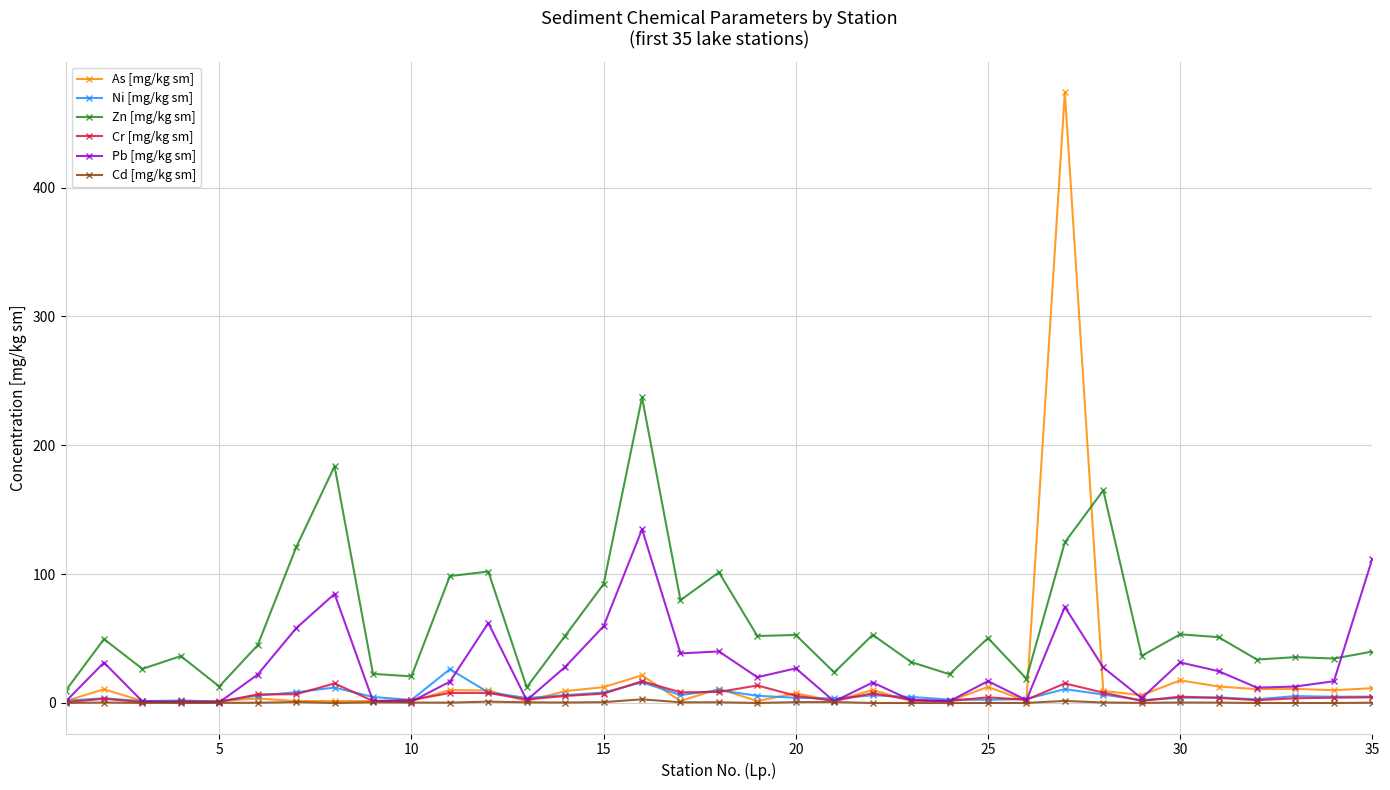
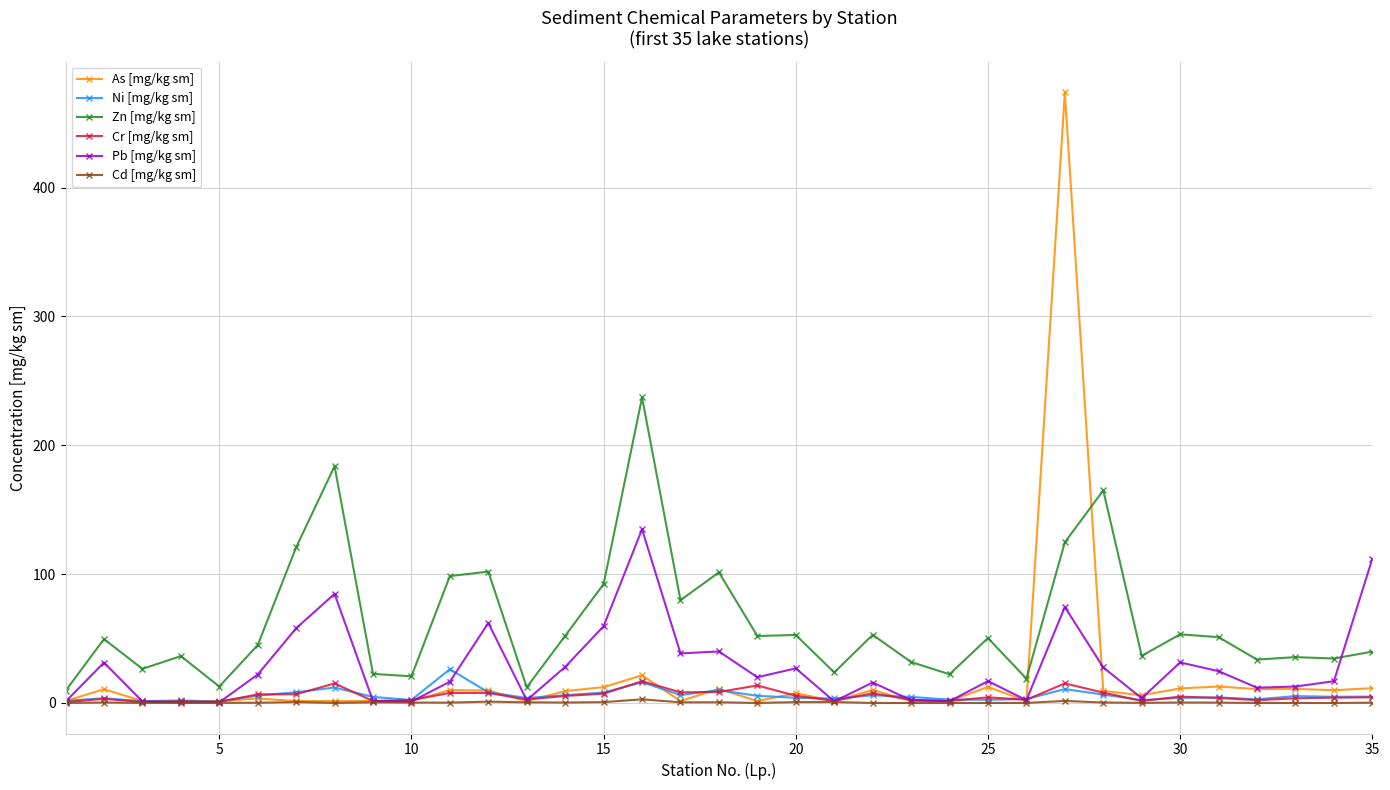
  {
    "As [mg/kg sm]": {
      "15": 12,
      "20": 8,
      "25": 13,
-     "30": 18,
+     "30": 11,
      "35": 12
    },
    "Zn [mg/kg sm]": {
      "5": 13,
      "10": 21,
      "15": 92,
      "20": 53,
      "25": 50,
      "30": 53,
      "35": 40
    },
    "Pb [mg/kg sm]": {
      "15": 60,
      "20": 27,
      "25": 17,
      "30": 32,
      "35": 112
    },
    "Cd [mg/kg sm]": {
      "15": 1,
      "20": 1,
      "25": 0,
      "30": 0,
      "35": 0
    }
  }
